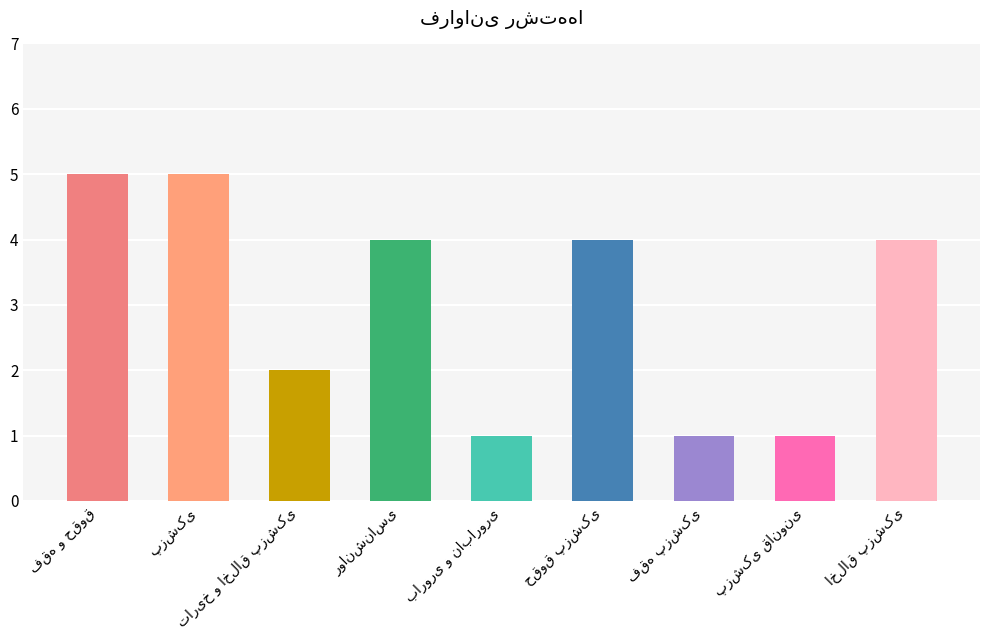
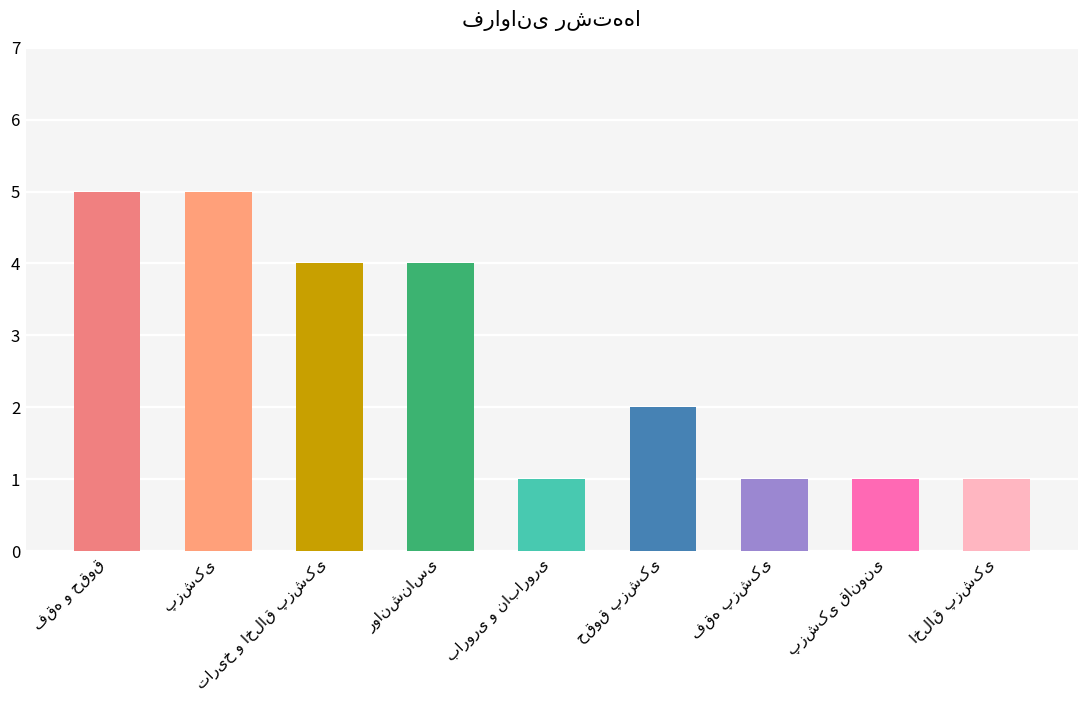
  {
    "فقه و حقوق": 5,
    "پزشکی": 5,
-   "تاریخ و اخلاق پزشکی": 2,
+   "تاریخ و اخلاق پزشکی": 4,
    "روانشناسی": 4,
    "باروری و ناباروری": 1,
-   "حقوق پزشکی": 4,
+   "حقوق پزشکی": 2,
    "فقه پزشکی": 1,
    "پزشکی قانونی": 1,
-   "اخلاق پزشکی": 4
+   "اخلاق پزشکی": 1
  }
